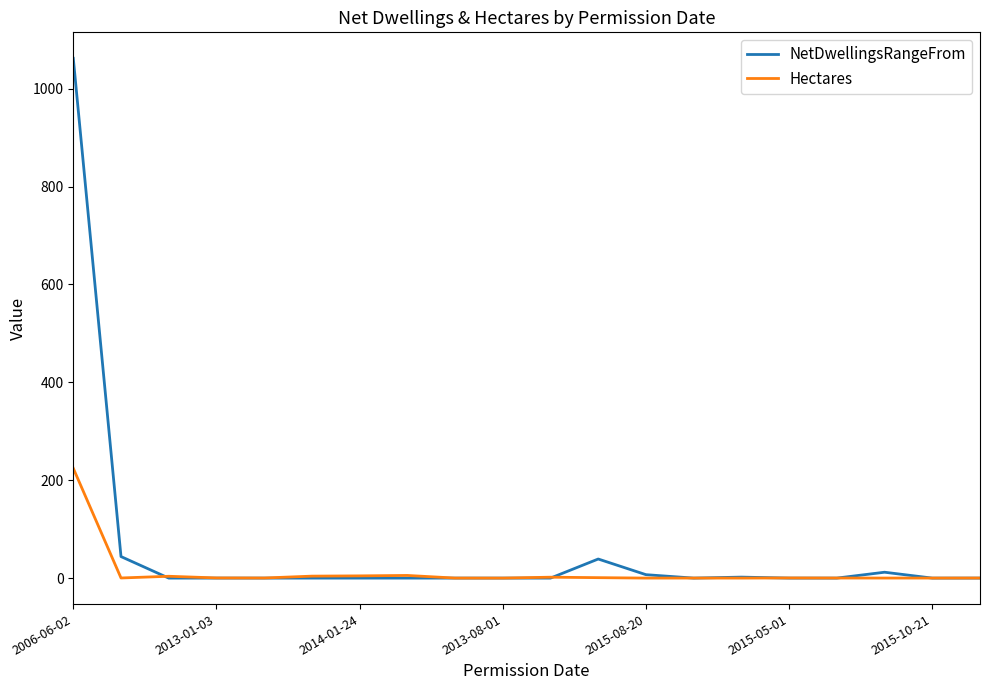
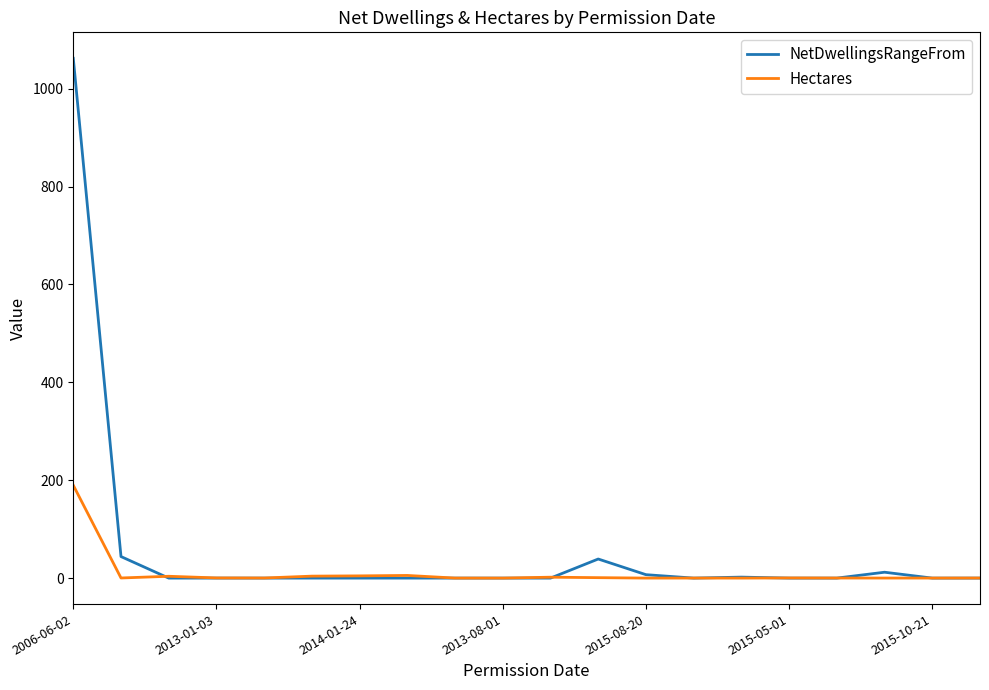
  {
    "NetDwellingsRangeFrom": {
      "2006-06-02": 1060,
      "2015-08-20": 10
    },
    "Hectares": {
-     "2006-06-02": 220,
+     "2006-06-02": 190,
      "2015-08-20": 0
    }
  }
